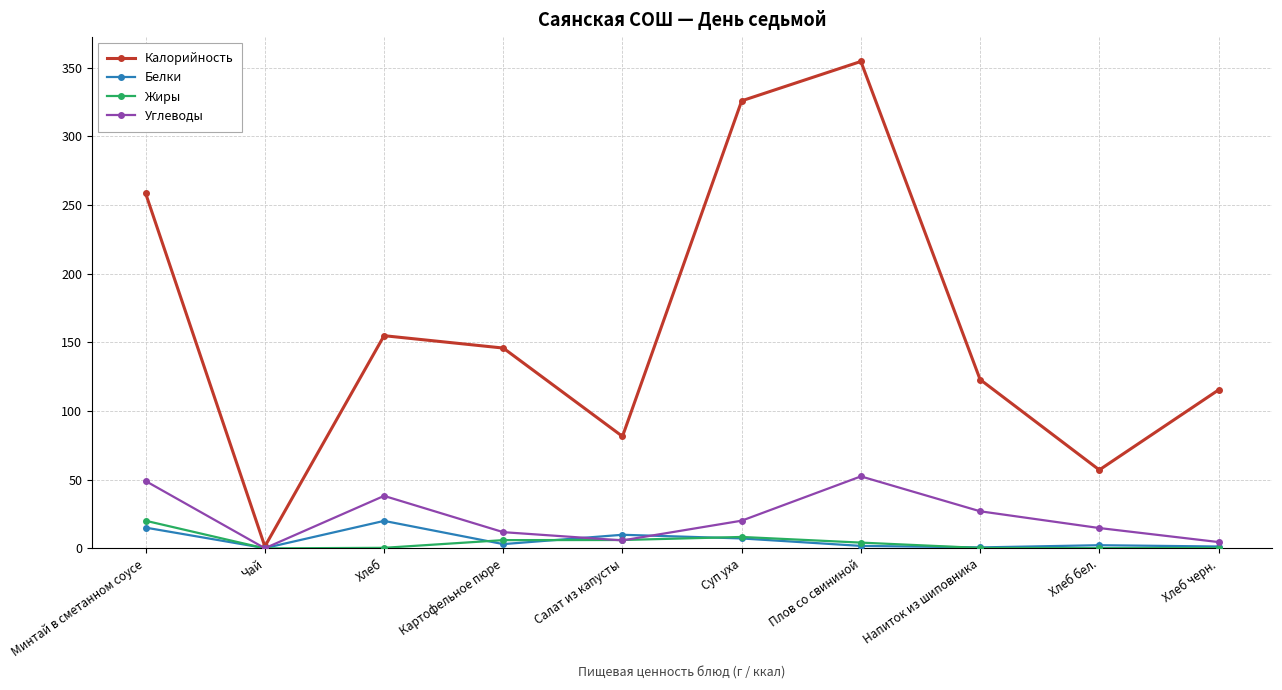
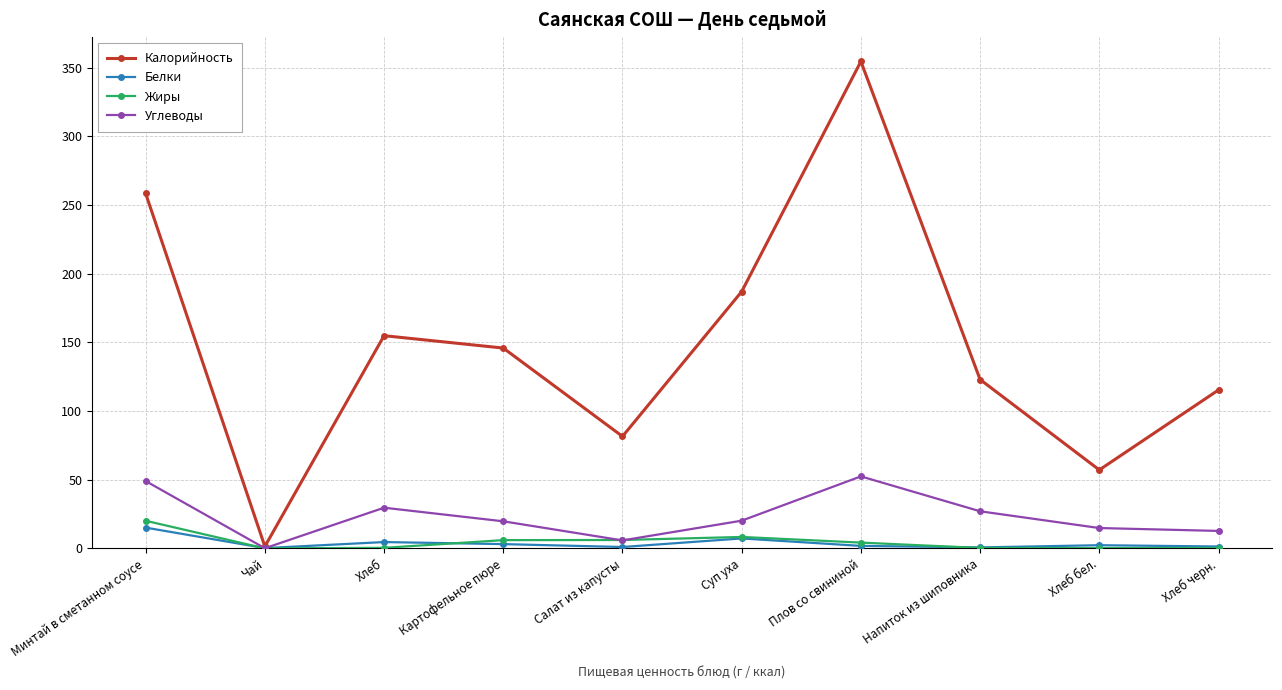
  {
    "Калорийность": {
      "Минтай в сметанном соусе": 258,
      "Хлеб": 155,
      "Картофельное пюре": 146,
      "Салат из капусты": 82,
-     "Суп уха": 326,
+     "Суп уха": 187,
      "Плов со свининой": 354,
      "Напиток из шиповника": 123,
      "Хлеб бел.": 57,
      "Хлеб черн.": 115
    },
    "Белки": {
      "Минтай в сметанном соусе": 15,
-     "Хлеб": 20,
+     "Хлеб": 5,
      "Картофельное пюре": 3,
-     "Салат из капусты": 10,
+     "Салат из капусты": 1,
      "Плов со свининой": 2,
      "Хлеб бел.": 2
    },
    "Жиры": {
      "Минтай в сметанном соусе": 20,
      "Хлеб": 0,
      "Картофельное пюре": 6,
      "Плов со свининой": 4,
      "Хлеб бел.": 0
    },
    "Углеводы": {
      "Минтай в сметанном соусе": 49,
-     "Хлеб": 38,
-     "Картофельное пюре": 12,
+     "Хлеб": 30,
+     "Картофельное пюре": 20,
      "Суп уха": 20,
      "Плов со свининой": 52,
      "Напиток из шиповника": 27,
      "Хлеб бел.": 15,
-     "Хлеб черн.": 5
+     "Хлеб черн.": 13
    }
  }
